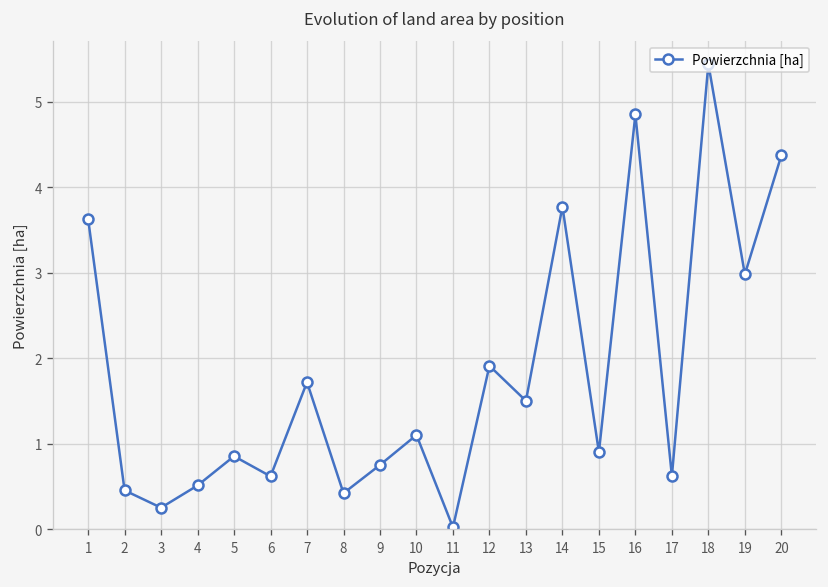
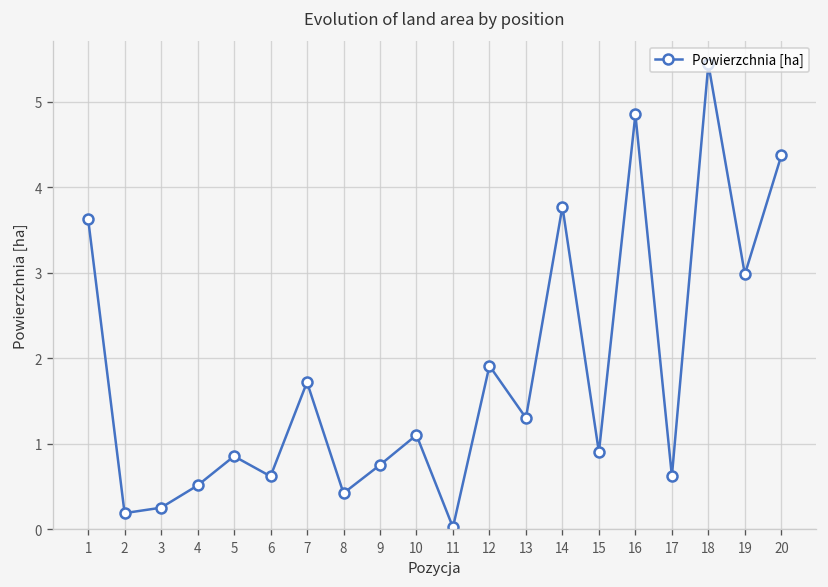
  {
    "1": 3.6,
-   "2": 0.5,
+   "2": 0.2,
    "3": 0.3,
    "4": 0.5,
    "5": 0.9,
    "6": 0.6,
    "7": 1.7,
    "8": 0.4,
    "9": 0.8,
    "10": 1.1,
    "11": 0.0,
    "12": 1.9,
-   "13": 1.5,
+   "13": 1.3,
    "14": 3.8,
    "15": 0.9,
    "16": 4.9,
    "17": 0.6,
    "19": 3.0,
    "20": 4.4
  }
